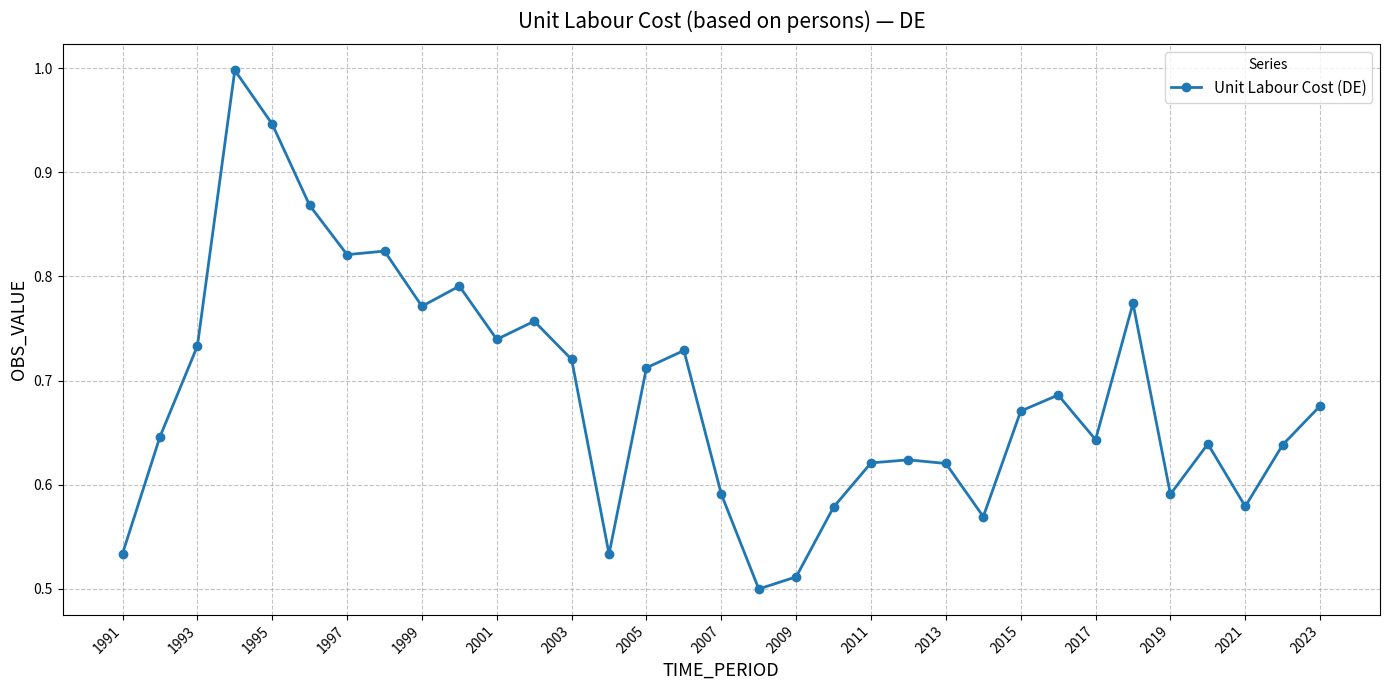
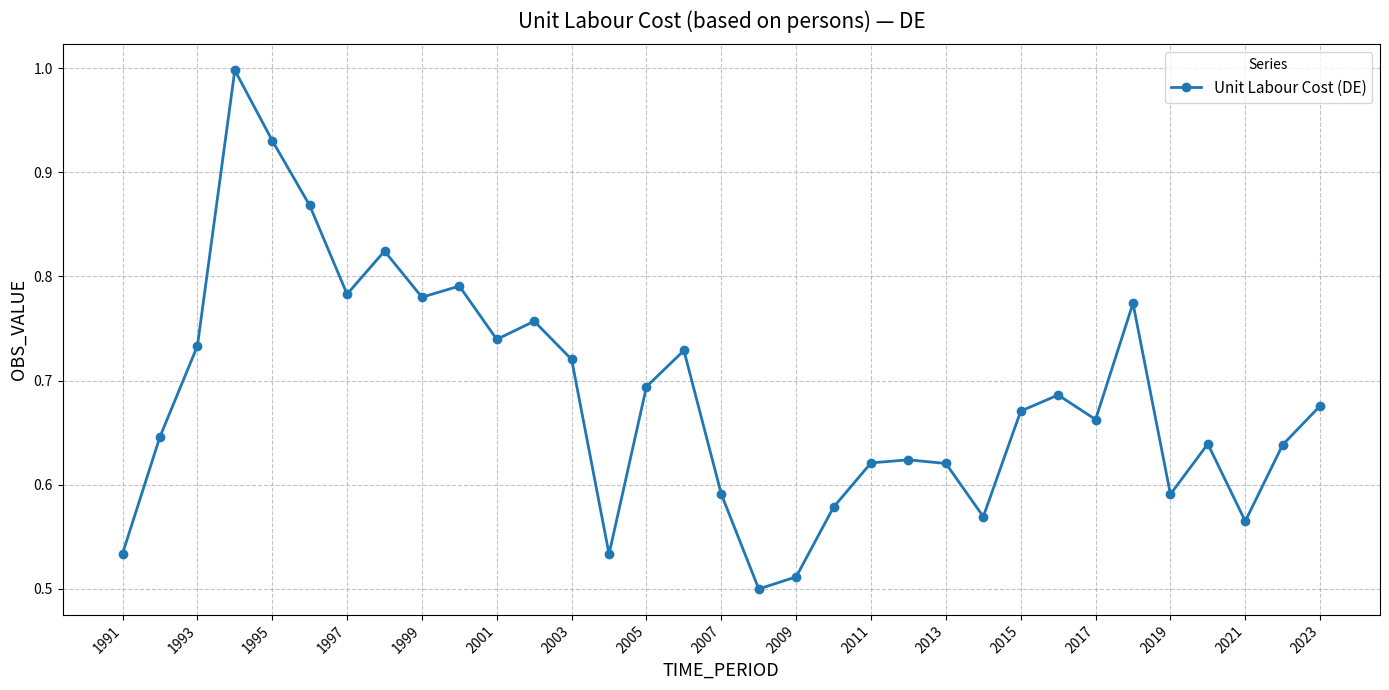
  {
    "1991": 0.534,
    "1993": 0.733,
-   "1995": 0.946,
-   "1997": 0.821,
-   "1999": 0.771,
+   "1995": 0.931,
+   "1997": 0.783,
+   "1999": 0.780,
    "2001": 0.740,
    "2003": 0.720,
-   "2005": 0.712,
+   "2005": 0.694,
    "2007": 0.591,
    "2009": 0.512,
    "2011": 0.621,
    "2013": 0.620,
    "2015": 0.671,
-   "2017": 0.643,
+   "2017": 0.663,
    "2019": 0.591,
-   "2021": 0.579,
+   "2021": 0.565,
    "2023": 0.676
  }
